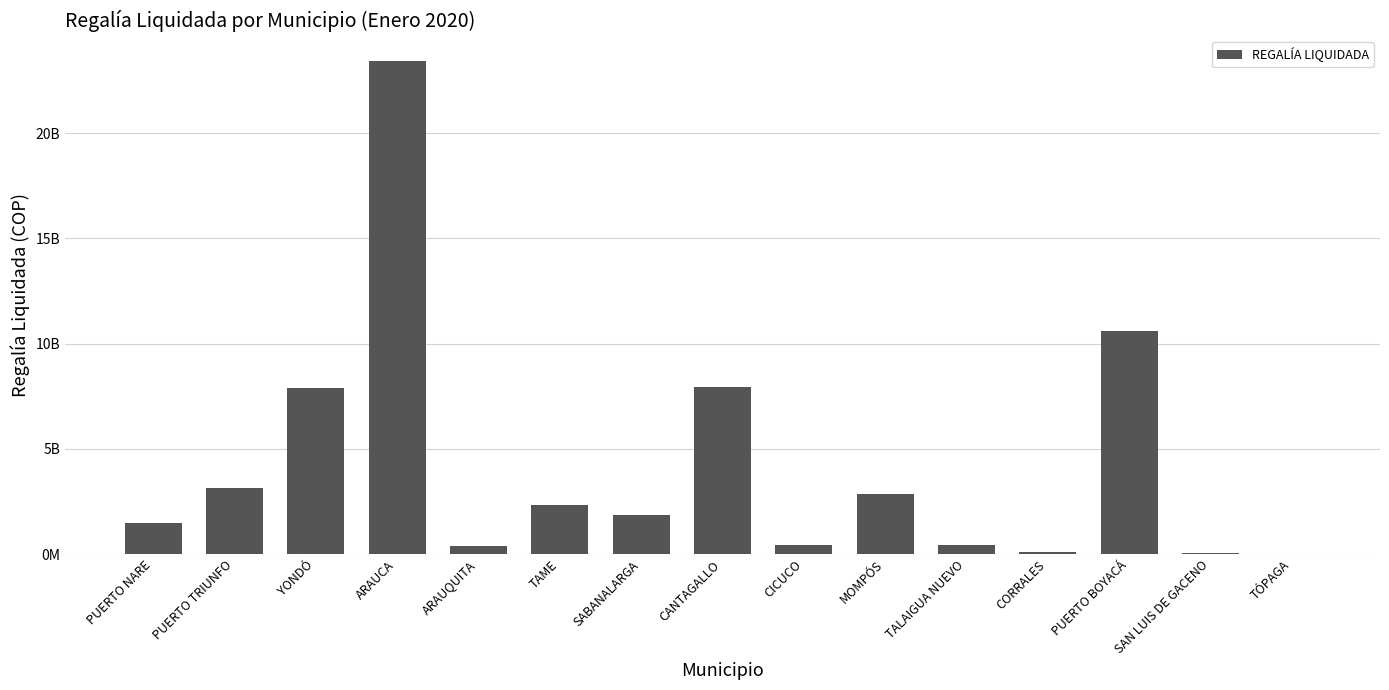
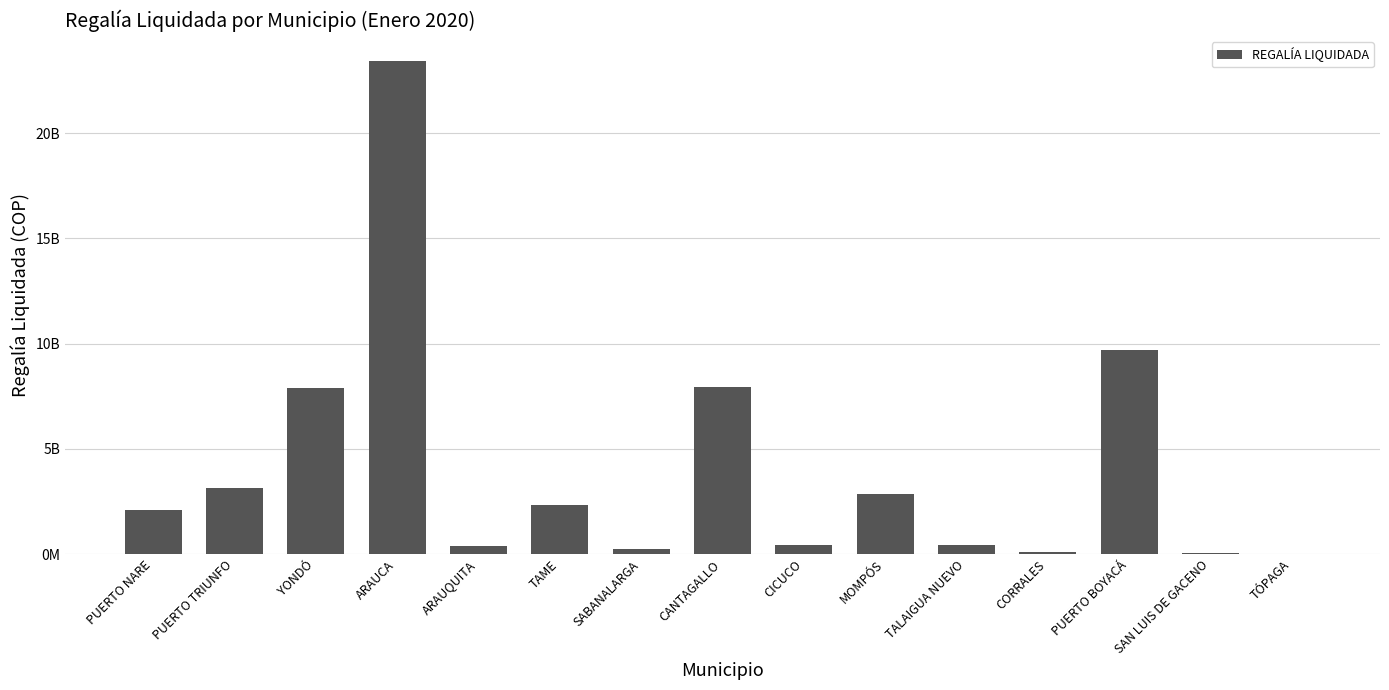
  {
-   "PUERTO NARE": 1500000000,
+   "PUERTO NARE": 2100000000,
    "PUERTO TRIUNFO": 3100000000,
    "YONDÓ": 7900000000,
    "ARAUCA": 23500000000,
    "ARAUQUITA": 400000000,
    "TAME": 2300000000,
-   "SABANALARGA": 1800000000,
+   "SABANALARGA": 200000000,
    "CANTAGALLO": 8000000000,
    "CICUCO": 400000000,
    "MOMPÓS": 2900000000,
    "TALAIGUA NUEVO": 400000000,
-   "PUERTO BOYACÁ": 10600000000
+   "PUERTO BOYACÁ": 9700000000
  }
